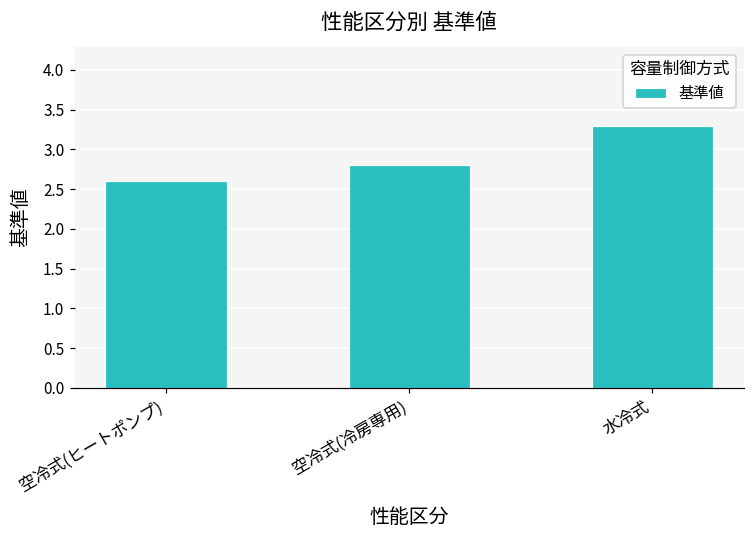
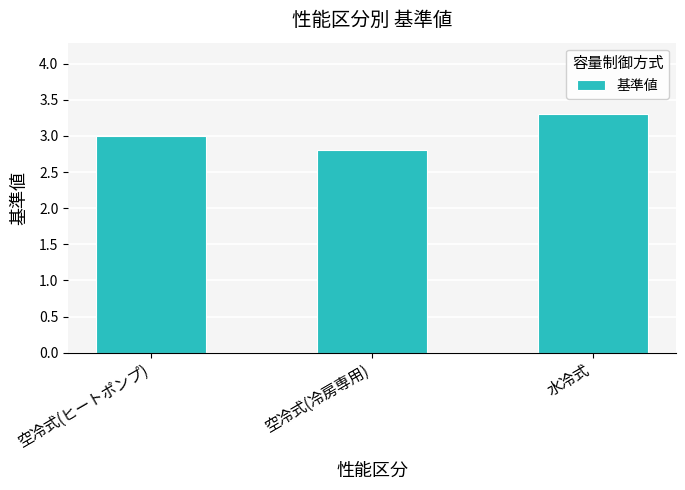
  {
-   "空冷式(ヒートポンプ)": 2.6,
+   "空冷式(ヒートポンプ)": 3.0,
    "空冷式(冷房専用)": 2.8,
    "水冷式": 3.3
  }
